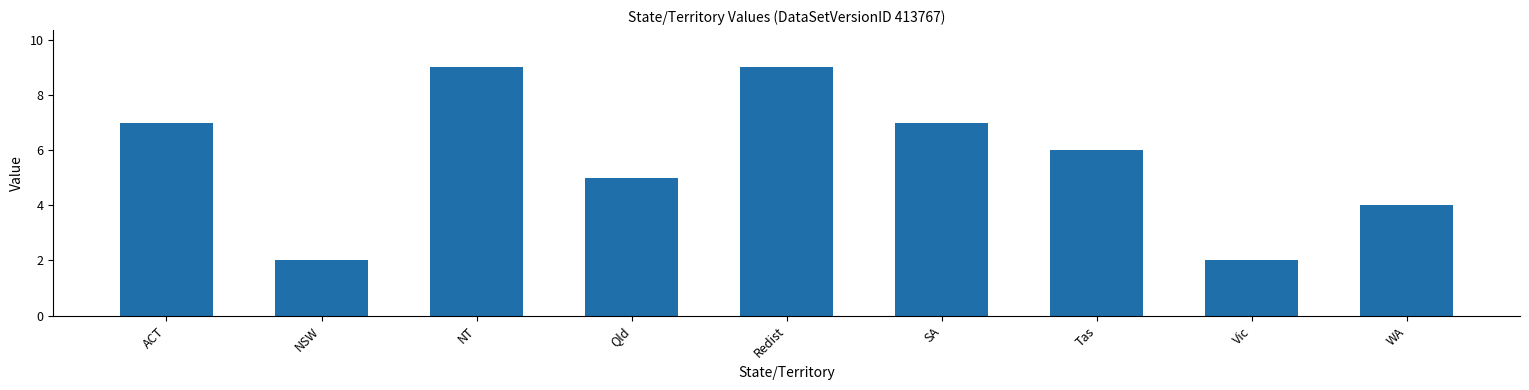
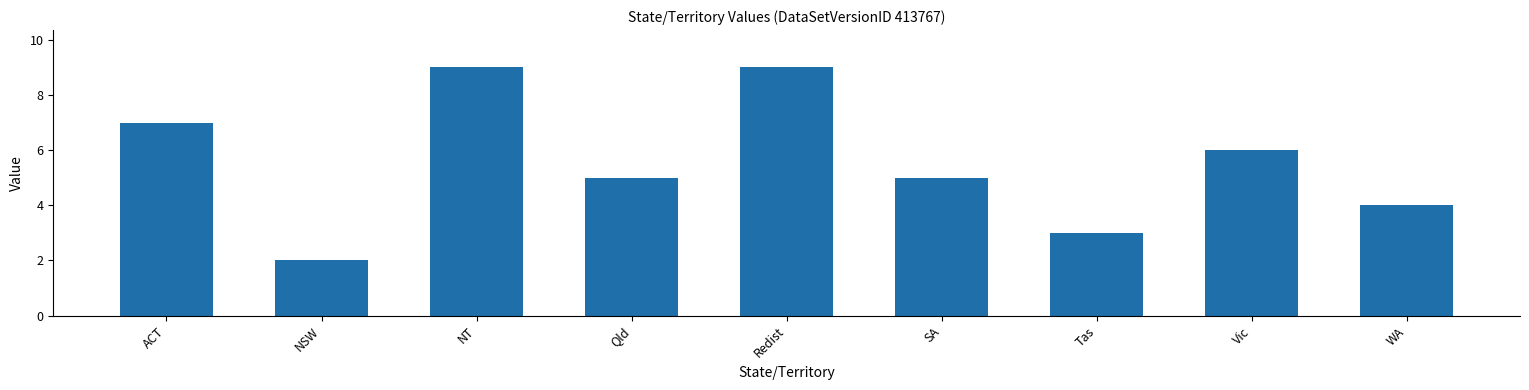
  {
    "ACT": 7,
    "NSW": 2,
    "NT": 9,
    "Qld": 5,
    "Redist": 9,
-   "SA": 7,
-   "Tas": 6,
-   "Vic": 2,
+   "SA": 5,
+   "Tas": 3,
+   "Vic": 6,
    "WA": 4
  }
